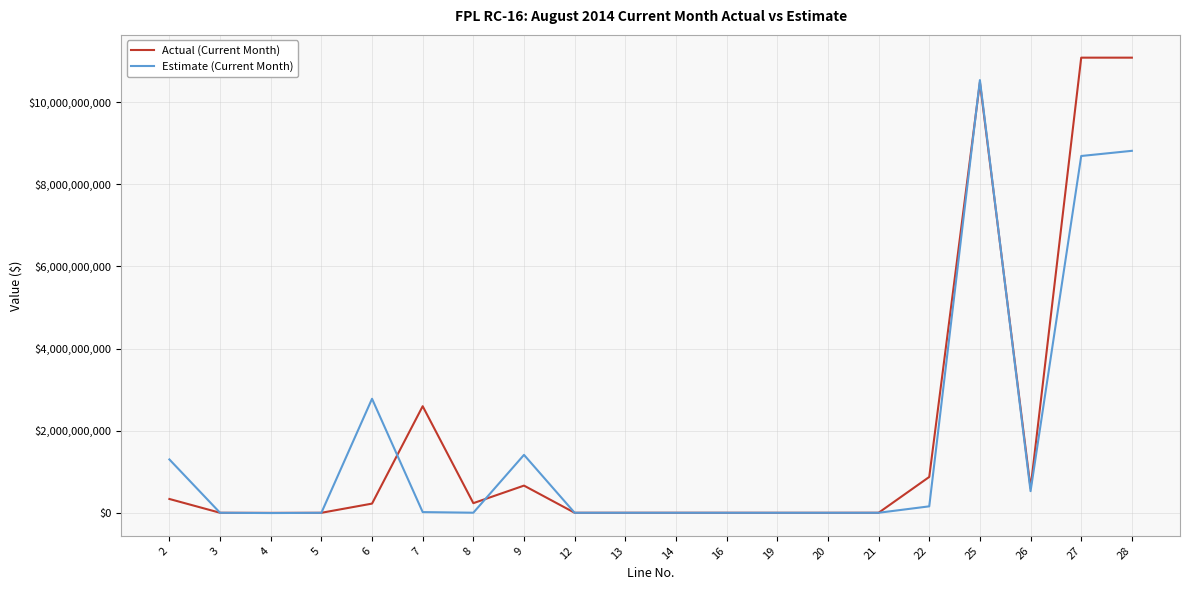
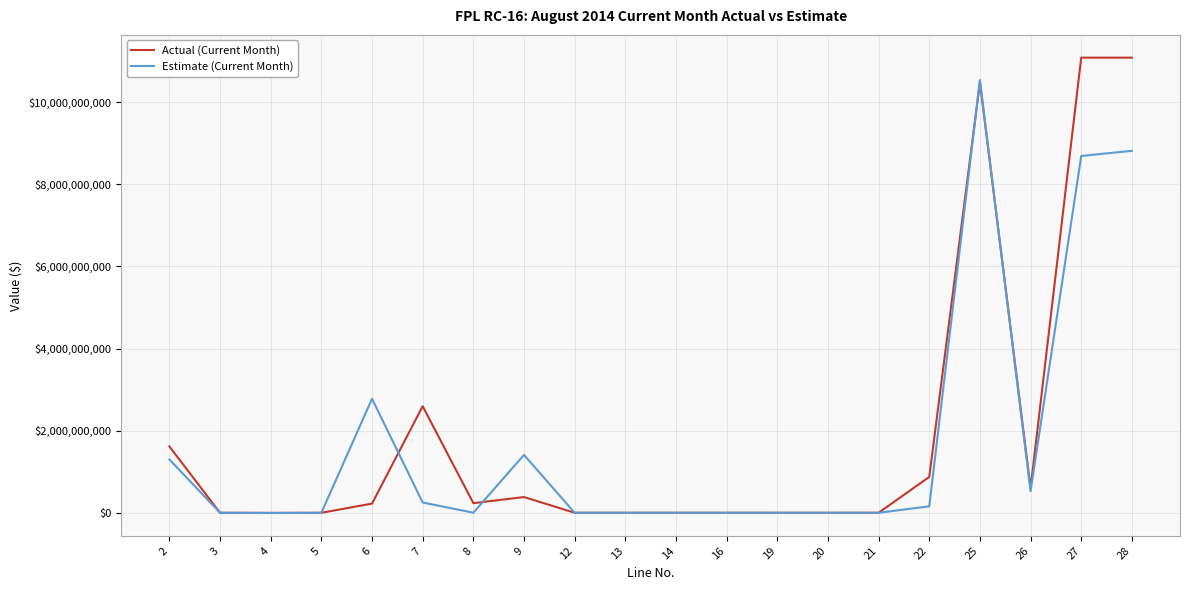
  {
    "Actual (Current Month)": {
-     "2": "$300,000,000",
+     "2": "$1,600,000,000",
      "6": "$200,000,000",
      "7": "$2,600,000,000",
      "8": "$200,000,000",
-     "9": "$700,000,000",
+     "9": "$400,000,000",
      "22": "$900,000,000",
      "26": "$600,000,000",
      "27": "$11,100,000,000",
      "28": "$11,100,000,000"
    },
    "Estimate (Current Month)": {
      "2": "$1,300,000,000",
      "6": "$2,800,000,000",
-     "7": "$0",
+     "7": "$200,000,000",
      "8": "$0",
      "9": "$1,400,000,000",
      "22": "$200,000,000",
      "26": "$500,000,000",
      "27": "$8,700,000,000",
      "28": "$8,800,000,000"
    }
  }
